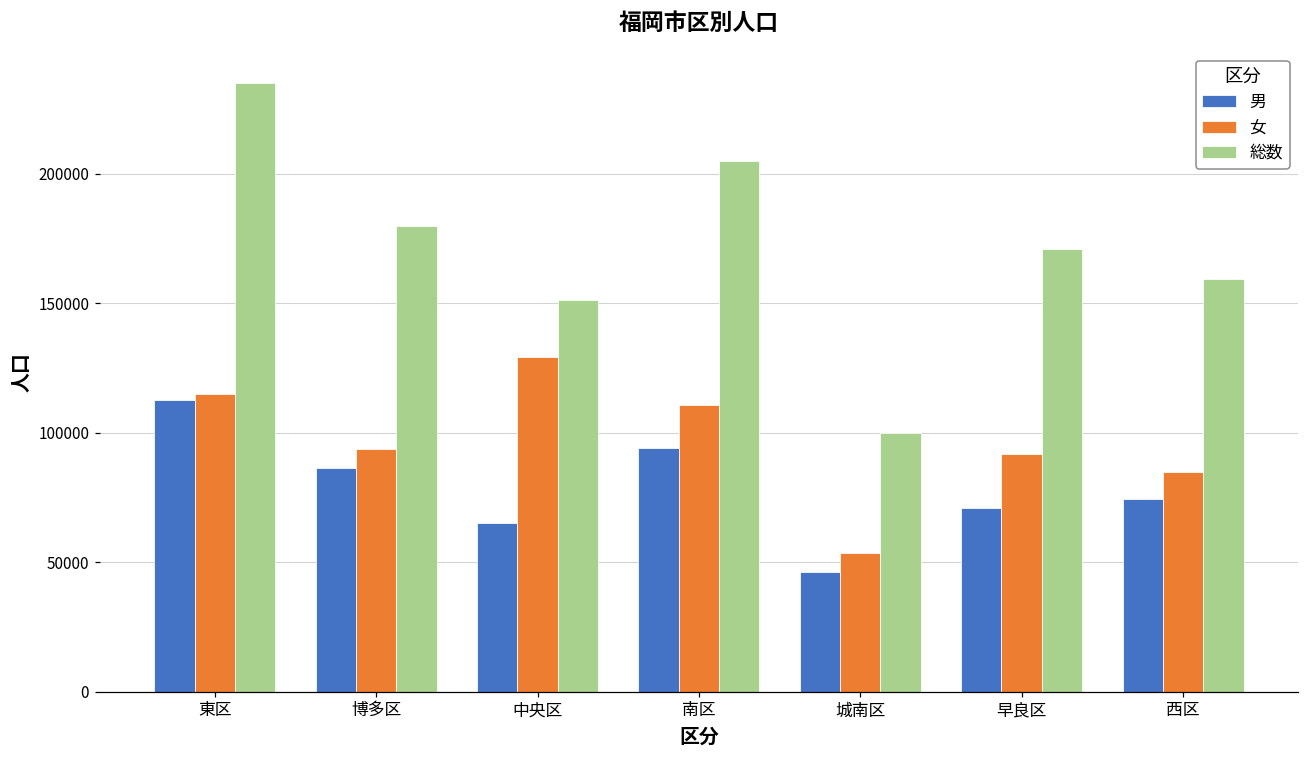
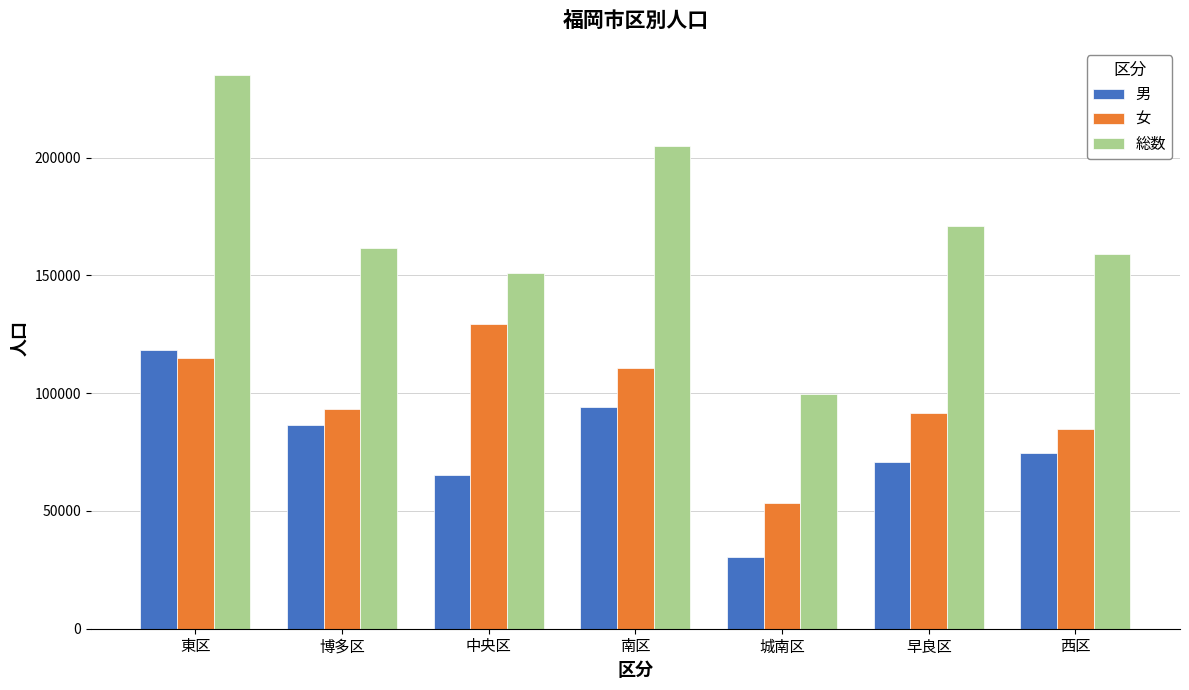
  {
    "男": {
-     "東区": 113000,
+     "東区": 119000,
      "博多区": 86000,
      "中央区": 65000,
      "南区": 94000,
-     "城南区": 46000,
+     "城南区": 30000,
      "早良区": 71000,
      "西区": 75000
    },
    "女": {
      "東区": 115000,
      "博多区": 93000,
      "中央区": 129000,
      "南区": 111000,
      "城南区": 53000,
      "早良区": 92000,
      "西区": 85000
    },
    "総数": {
      "東区": 235000,
-     "博多区": 180000,
+     "博多区": 162000,
      "中央区": 151000,
      "南区": 205000,
      "城南区": 100000,
      "早良区": 171000,
      "西区": 159000
    }
  }
